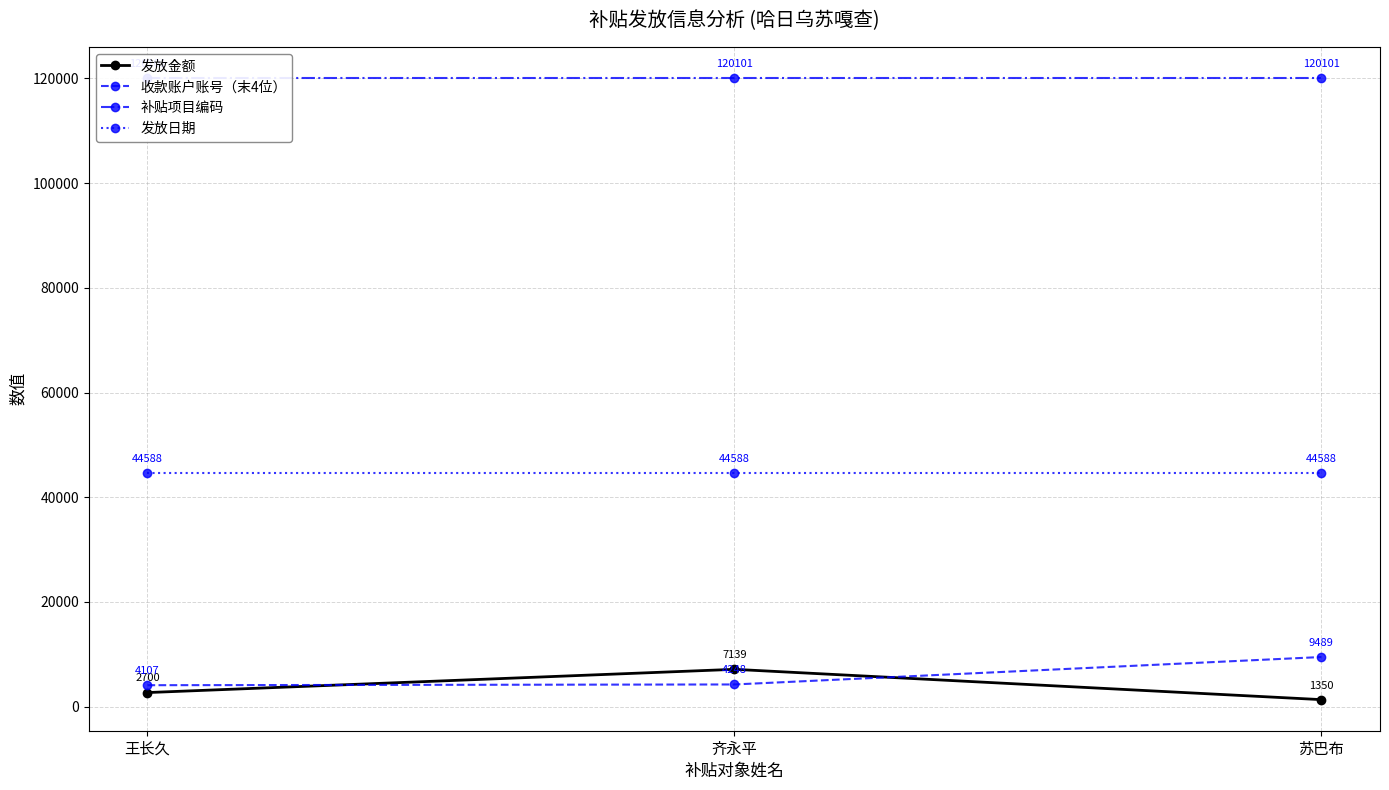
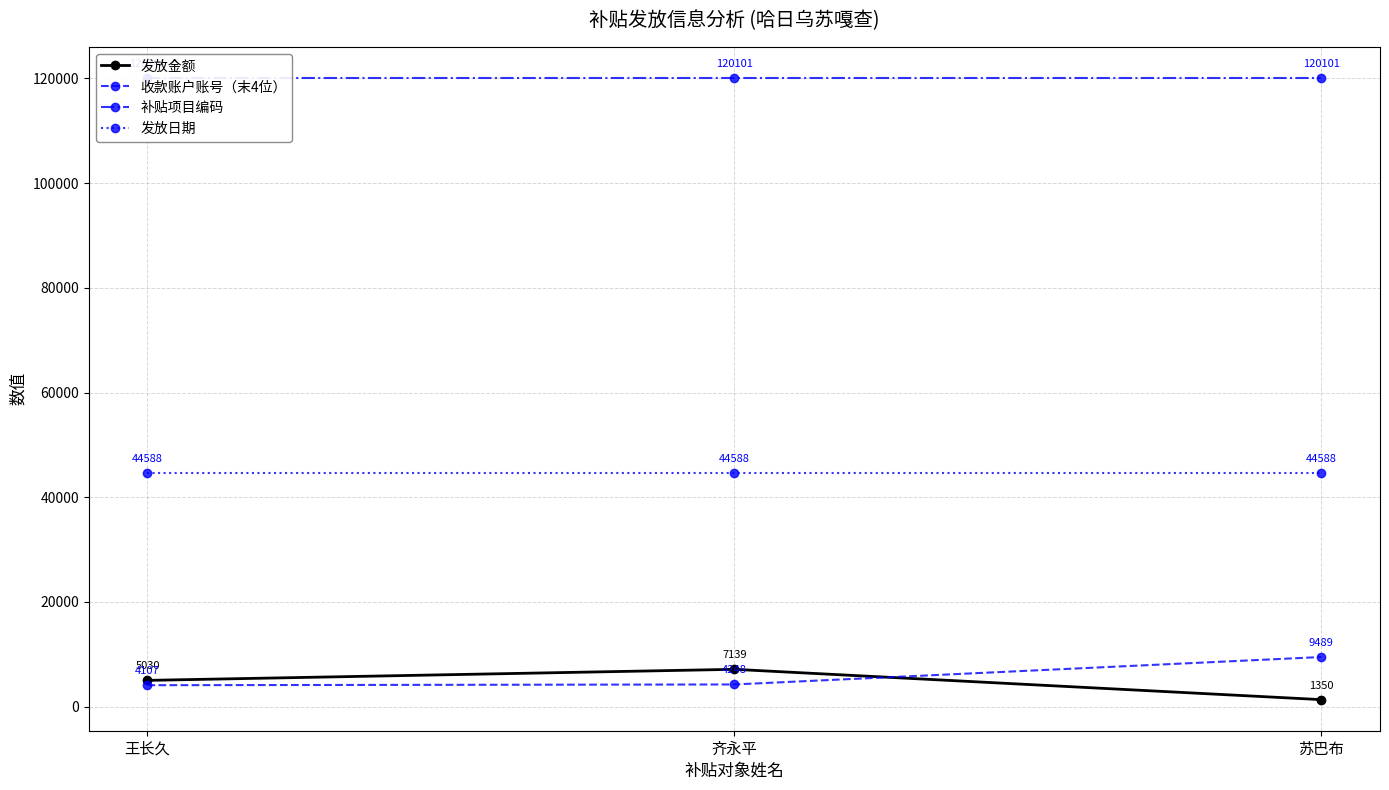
  {
    "发放金额": {
-     "王长久": 2700,
+     "王长久": 5030,
      "齐永平": 7139,
      "苏巴布": 1350
    }
  }
